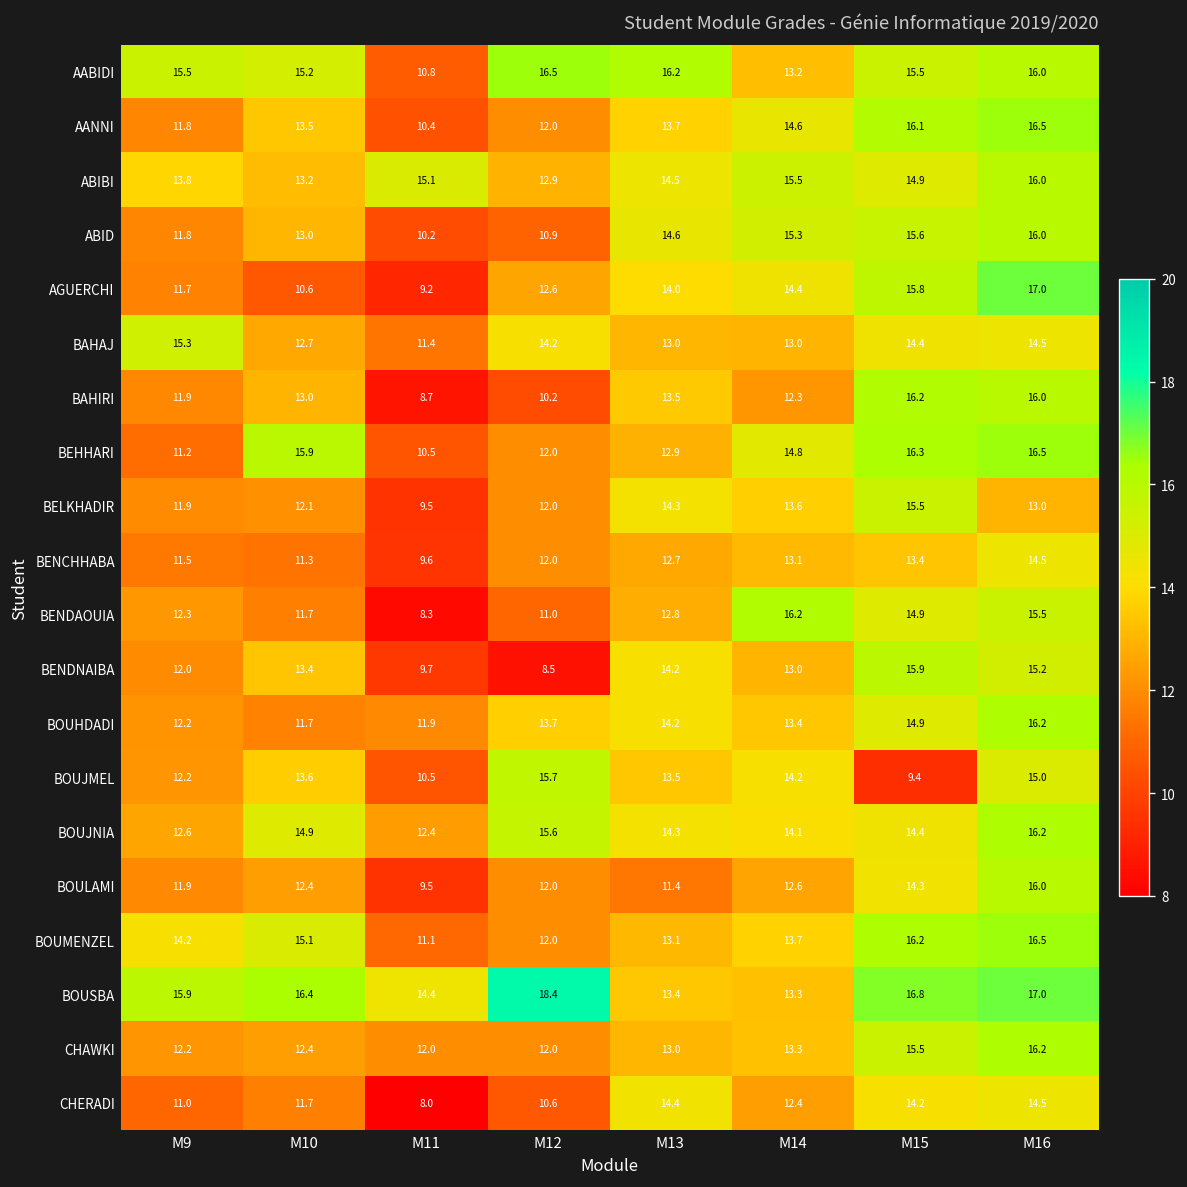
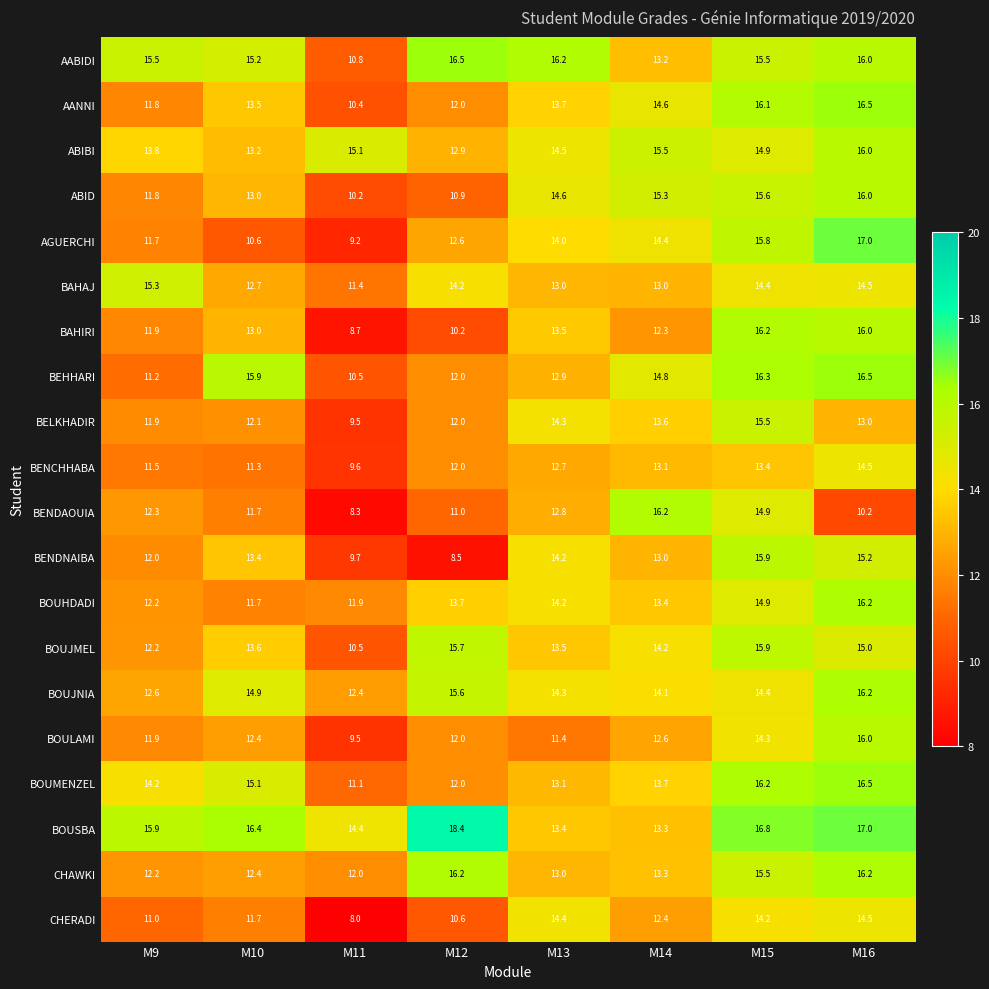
  {
    "AABIDI": {
      "M9": 15.5,
      "M10": 15.2,
      "M11": 10.8,
      "M12": 16.5,
      "M13": 16.2,
      "M14": 13.2,
      "M15": 15.5,
      "M16": 16.0
    },
    "AANNI": {
      "M9": 11.8,
      "M10": 13.5,
      "M11": 10.4,
      "M12": 12.0,
      "M13": 13.7,
      "M14": 14.6,
      "M15": 16.1,
      "M16": 16.5
    },
    "ABIBI": {
      "M9": 13.8,
      "M10": 13.2,
      "M11": 15.1,
      "M12": 12.9,
      "M13": 14.5,
      "M14": 15.5,
      "M15": 14.9,
      "M16": 16.0
    },
    "ABID": {
      "M9": 11.8,
      "M10": 13.0,
      "M11": 10.2,
      "M12": 10.9,
      "M13": 14.6,
      "M14": 15.3,
      "M15": 15.6,
      "M16": 16.0
    },
    "AGUERCHI": {
      "M9": 11.7,
      "M10": 10.6,
      "M11": 9.2,
      "M12": 12.6,
      "M13": 14.0,
      "M14": 14.4,
      "M15": 15.8,
      "M16": 17.0
    },
    "BAHAJ": {
      "M9": 15.3,
      "M10": 12.7,
      "M11": 11.4,
      "M12": 14.2,
      "M13": 13.0,
      "M14": 13.0,
      "M15": 14.4,
      "M16": 14.5
    },
    "BAHIRI": {
      "M9": 11.9,
      "M10": 13.0,
      "M11": 8.7,
      "M12": 10.2,
      "M13": 13.5,
      "M14": 12.3,
      "M15": 16.2,
      "M16": 16.0
    },
    "BEHHARI": {
      "M9": 11.2,
      "M10": 15.9,
      "M11": 10.5,
      "M12": 12.0,
      "M13": 12.9,
      "M14": 14.8,
      "M15": 16.3,
      "M16": 16.5
    },
    "BELKHADIR": {
      "M9": 11.9,
      "M10": 12.1,
      "M11": 9.5,
      "M12": 12.0,
      "M13": 14.3,
      "M14": 13.6,
      "M15": 15.5,
      "M16": 13.0
    },
    "BENCHHABA": {
      "M9": 11.5,
      "M10": 11.3,
      "M11": 9.6,
      "M12": 12.0,
      "M13": 12.7,
      "M14": 13.1,
      "M15": 13.4,
      "M16": 14.5
    },
    "BENDAOUIA": {
      "M9": 12.3,
      "M10": 11.7,
      "M11": 8.3,
      "M12": 11.0,
      "M13": 12.8,
      "M14": 16.2,
      "M15": 14.9,
-     "M16": 15.5
+     "M16": 10.2
    },
    "BENDNAIBA": {
      "M9": 12.0,
      "M10": 13.4,
      "M11": 9.7,
      "M12": 8.5,
      "M13": 14.2,
      "M14": 13.0,
      "M15": 15.9,
      "M16": 15.2
    },
    "BOUHDADI": {
      "M9": 12.2,
      "M10": 11.7,
      "M11": 11.9,
      "M12": 13.7,
      "M13": 14.2,
      "M14": 13.4,
      "M15": 14.9,
      "M16": 16.2
    },
    "BOUJMEL": {
      "M9": 12.2,
      "M10": 13.6,
      "M11": 10.5,
      "M12": 15.7,
      "M13": 13.5,
      "M14": 14.2,
-     "M15": 9.4,
+     "M15": 15.9,
      "M16": 15.0
    },
    "BOUJNIA": {
      "M9": 12.6,
      "M10": 14.9,
      "M11": 12.4,
      "M12": 15.6,
      "M13": 14.3,
      "M14": 14.1,
      "M15": 14.4,
      "M16": 16.2
    },
    "BOULAMI": {
      "M9": 11.9,
      "M10": 12.4,
      "M11": 9.5,
      "M12": 12.0,
      "M13": 11.4,
      "M14": 12.6,
      "M15": 14.3,
      "M16": 16.0
    },
    "BOUMENZEL": {
      "M9": 14.2,
      "M10": 15.1,
      "M11": 11.1,
      "M12": 12.0,
      "M13": 13.1,
      "M14": 13.7,
      "M15": 16.2,
      "M16": 16.5
    },
    "BOUSBA": {
      "M9": 15.9,
      "M10": 16.4,
      "M11": 14.4,
      "M12": 18.4,
      "M13": 13.4,
      "M14": 13.3,
      "M15": 16.8,
      "M16": 17.0
    },
    "CHAWKI": {
      "M9": 12.2,
      "M10": 12.4,
      "M11": 12.0,
-     "M12": 12.0,
+     "M12": 16.2,
      "M13": 13.0,
      "M14": 13.3,
      "M15": 15.5,
      "M16": 16.2
    },
    "CHERADI": {
      "M9": 11.0,
      "M10": 11.7,
      "M11": 8.0,
      "M12": 10.6,
      "M13": 14.4,
      "M14": 12.4,
      "M15": 14.2,
      "M16": 14.5
    }
  }
